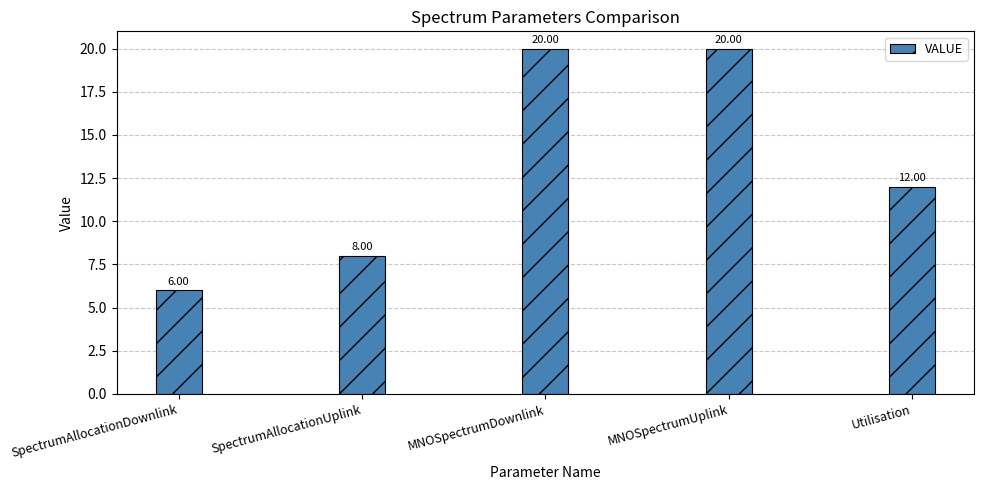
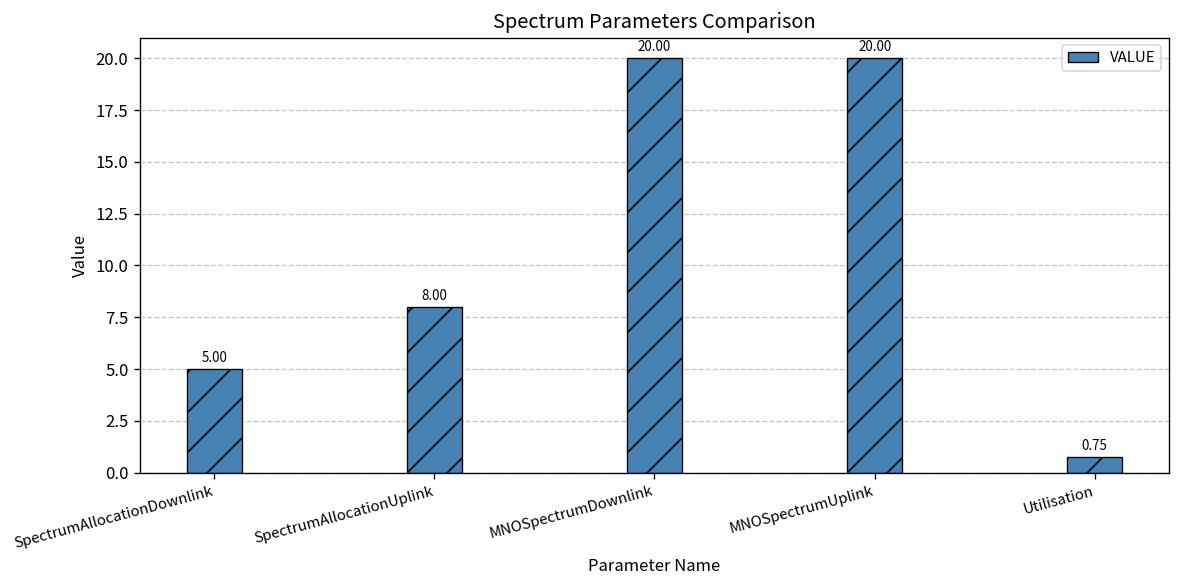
  {
-   "SpectrumAllocationDownlink": 6.00,
+   "SpectrumAllocationDownlink": 5.00,
    "SpectrumAllocationUplink": 8.00,
    "MNOSpectrumDownlink": 20.00,
    "MNOSpectrumUplink": 20.00,
-   "Utilisation": 12.00
+   "Utilisation": 0.75
  }
